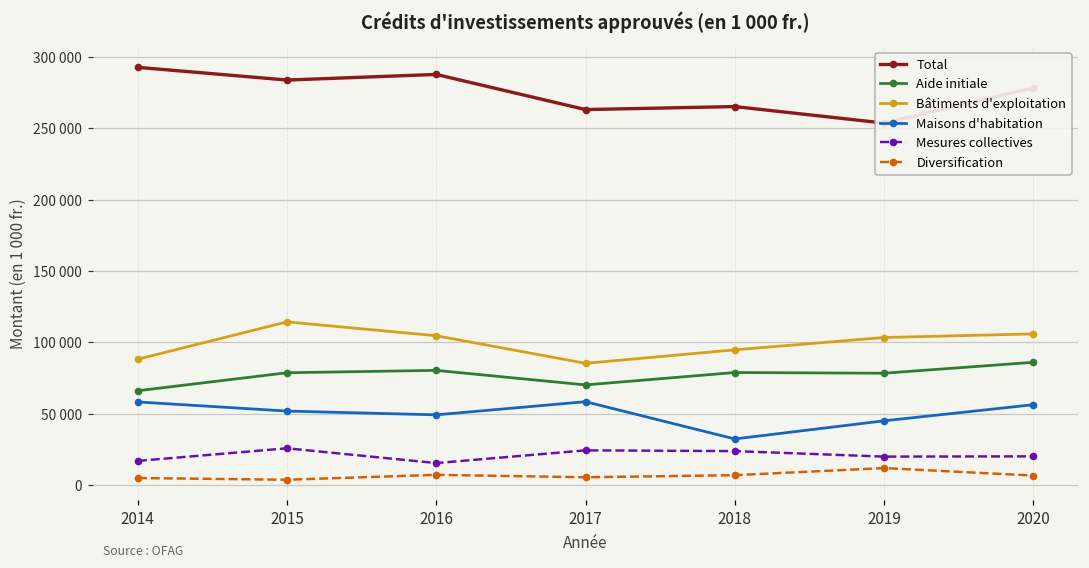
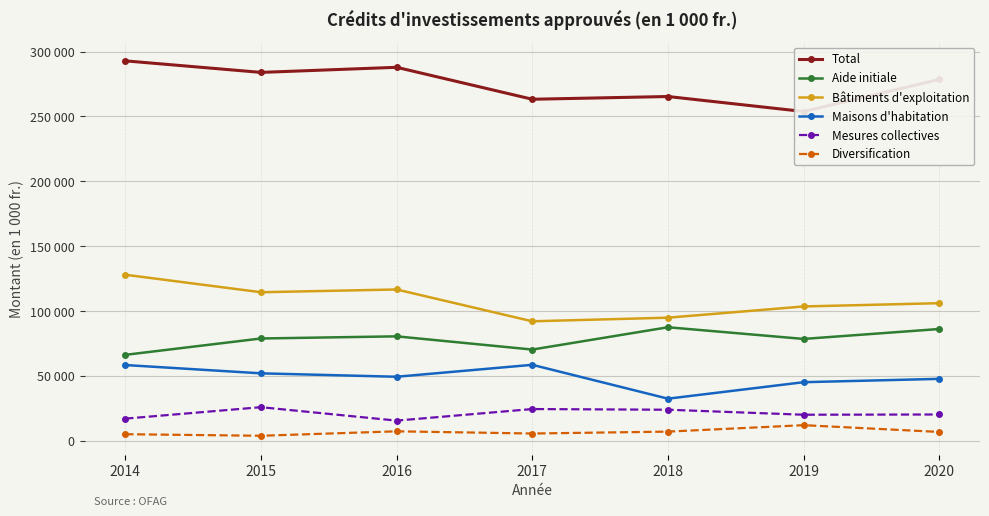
  {
    "Total": {
      "2014": 293000,
      "2015": 284000,
      "2016": 288000,
      "2017": 263000,
      "2018": 265000
    },
    "Aide initiale": {
      "2014": 66000,
      "2015": 79000,
      "2016": 80000,
      "2017": 70000,
-     "2018": 79000,
+     "2018": 87000,
      "2019": 78000,
      "2020": 86000
    },
    "Bâtiments d'exploitation": {
-     "2014": 88000,
+     "2014": 128000,
      "2015": 114000,
-     "2016": 105000,
-     "2017": 85000,
+     "2016": 117000,
+     "2017": 92000,
      "2018": 95000,
      "2019": 103000,
      "2020": 106000
    },
    "Maisons d'habitation": {
      "2014": 58000,
      "2015": 52000,
      "2016": 49000,
      "2017": 58000,
      "2018": 32000,
      "2019": 45000,
-     "2020": 56000
+     "2020": 48000
    },
    "Mesures collectives": {
      "2014": 17000,
      "2015": 26000,
      "2016": 15000,
      "2017": 24000,
      "2018": 24000,
      "2019": 20000,
      "2020": 20000
    },
    "Diversification": {
      "2014": 5000,
      "2015": 4000,
      "2016": 7000,
      "2017": 5000,
      "2018": 7000,
      "2019": 12000,
      "2020": 7000
    }
  }
